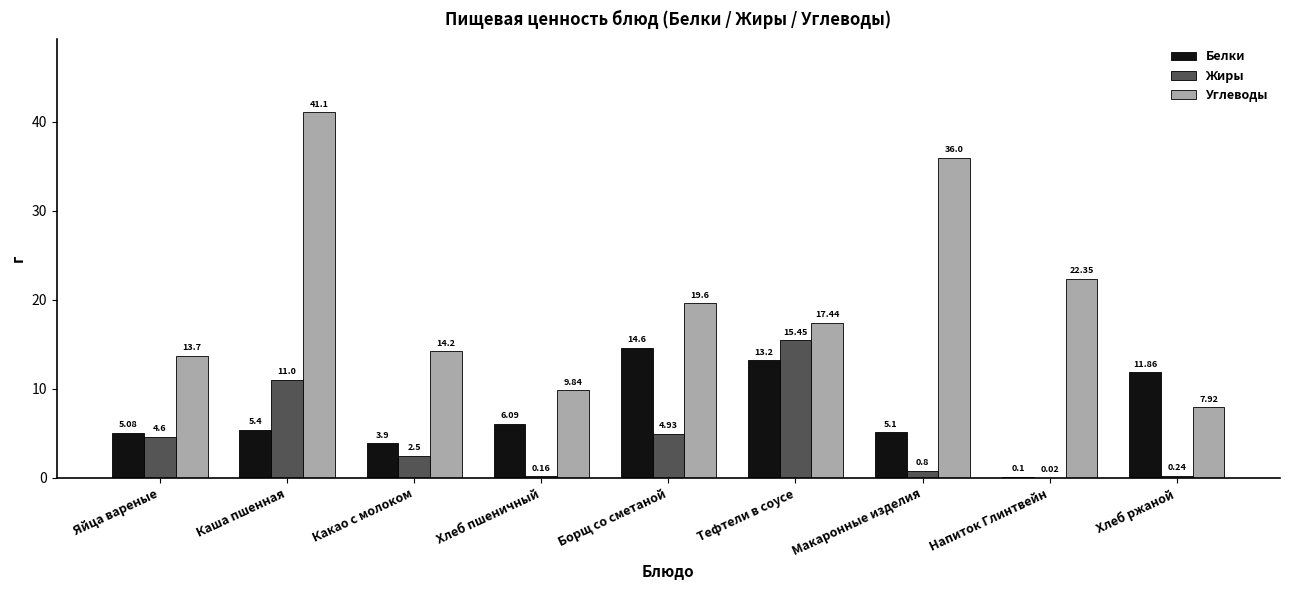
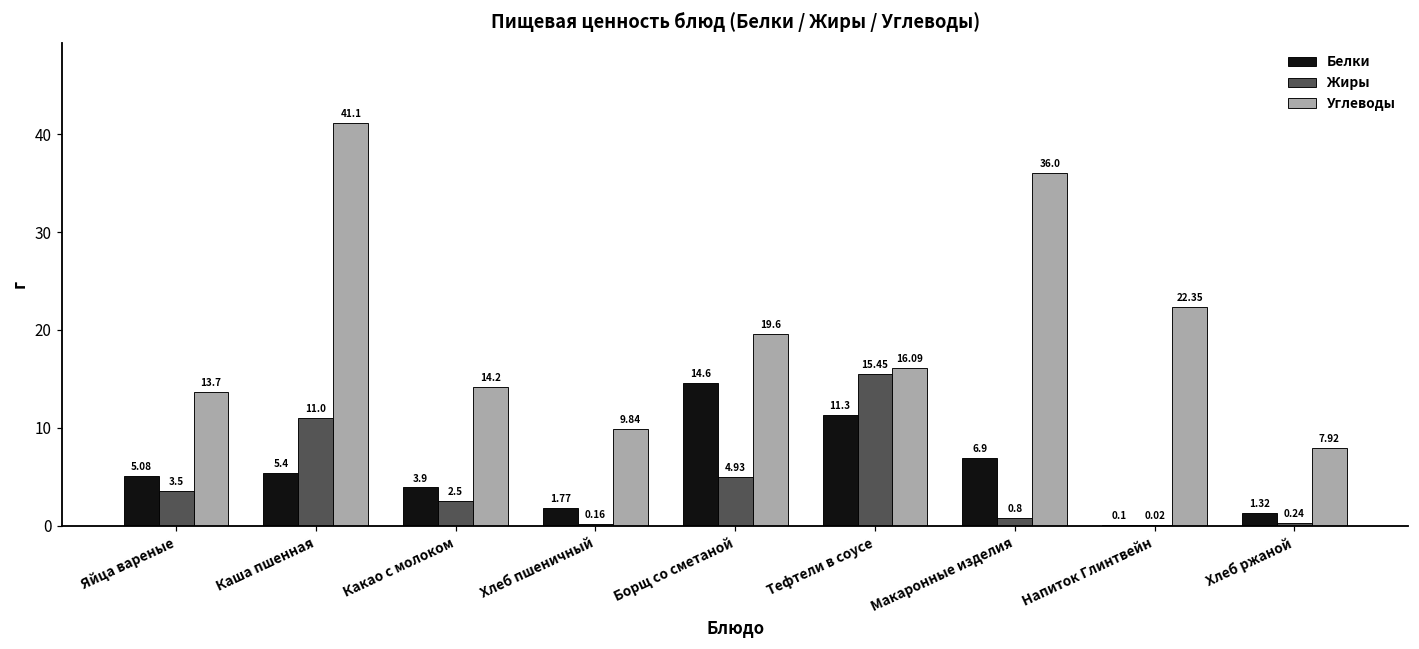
  {
    "Белки": {
      "Яйца вареные": 5.08,
      "Каша пшенная": 5.4,
      "Какао с молоком": 3.9,
-     "Хлеб пшеничный": 6.09,
+     "Хлеб пшеничный": 1.77,
      "Борщ со сметаной": 14.6,
-     "Тефтели в соусе": 13.2,
-     "Макаронные изделия": 5.1,
+     "Тефтели в соусе": 11.3,
+     "Макаронные изделия": 6.9,
      "Напиток Глинтвейн": 0.1,
-     "Хлеб ржаной": 11.86
+     "Хлеб ржаной": 1.32
    },
    "Жиры": {
-     "Яйца вареные": 4.6,
+     "Яйца вареные": 3.5,
      "Каша пшенная": 11.0,
      "Какао с молоком": 2.5,
      "Хлеб пшеничный": 0.16,
      "Борщ со сметаной": 4.93,
      "Тефтели в соусе": 15.45,
      "Макаронные изделия": 0.8,
      "Напиток Глинтвейн": 0.02,
      "Хлеб ржаной": 0.24
    },
    "Углеводы": {
      "Яйца вареные": 13.7,
      "Каша пшенная": 41.1,
      "Какао с молоком": 14.2,
      "Хлеб пшеничный": 9.84,
      "Борщ со сметаной": 19.6,
-     "Тефтели в соусе": 17.44,
+     "Тефтели в соусе": 16.09,
      "Макаронные изделия": 36.0,
      "Напиток Глинтвейн": 22.35,
      "Хлеб ржаной": 7.92
    }
  }
